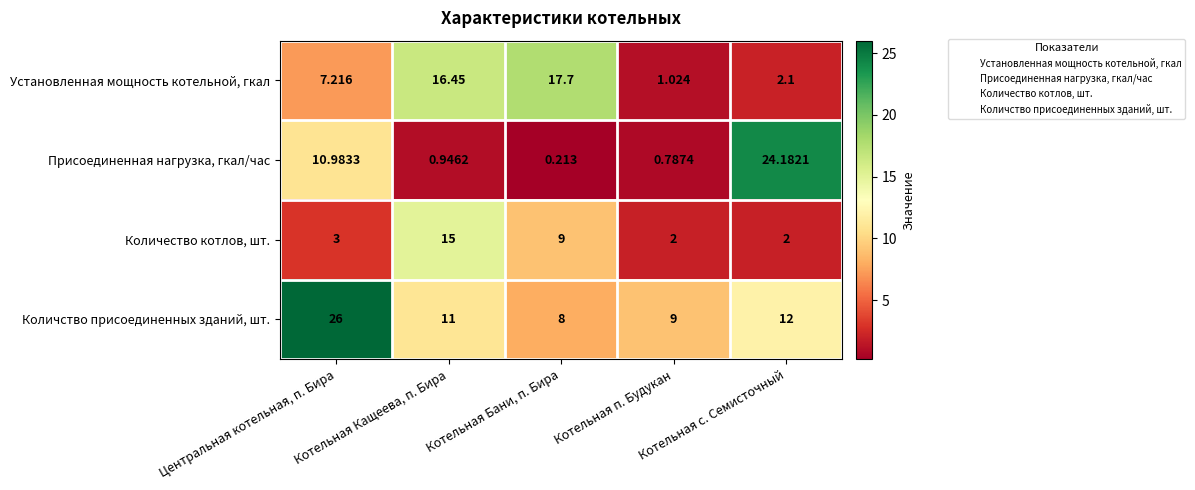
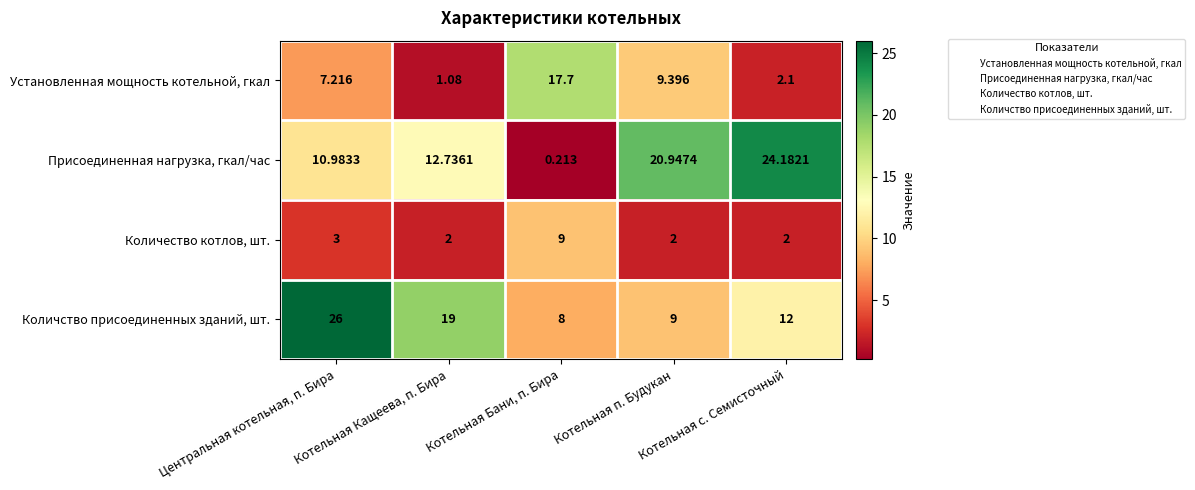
  {
    "Установленная мощность котельной, гкал": {
      "Центральная котельная, п. Бира": 7.216,
-     "Котельная Кащеева, п. Бира": 16.45,
+     "Котельная Кащеева, п. Бира": 1.08,
      "Котельная Бани, п. Бира": 17.7,
-     "Котельная п. Будукан": 1.024,
+     "Котельная п. Будукан": 9.396,
      "Котельная с. Семисточный": 2.1
    },
    "Присоединенная нагрузка, гкал/час": {
      "Центральная котельная, п. Бира": 10.9833,
-     "Котельная Кащеева, п. Бира": 0.9462,
+     "Котельная Кащеева, п. Бира": 12.7361,
      "Котельная Бани, п. Бира": 0.213,
-     "Котельная п. Будукан": 0.7874,
+     "Котельная п. Будукан": 20.9474,
      "Котельная с. Семисточный": 24.1821
    },
    "Количество котлов, шт.": {
      "Центральная котельная, п. Бира": 3,
-     "Котельная Кащеева, п. Бира": 15,
+     "Котельная Кащеева, п. Бира": 2,
      "Котельная Бани, п. Бира": 9,
      "Котельная п. Будукан": 2,
      "Котельная с. Семисточный": 2
    },
    "Количство присоединенных зданий, шт.": {
      "Центральная котельная, п. Бира": 26,
-     "Котельная Кащеева, п. Бира": 11,
+     "Котельная Кащеева, п. Бира": 19,
      "Котельная Бани, п. Бира": 8,
      "Котельная п. Будукан": 9,
      "Котельная с. Семисточный": 12
    }
  }
